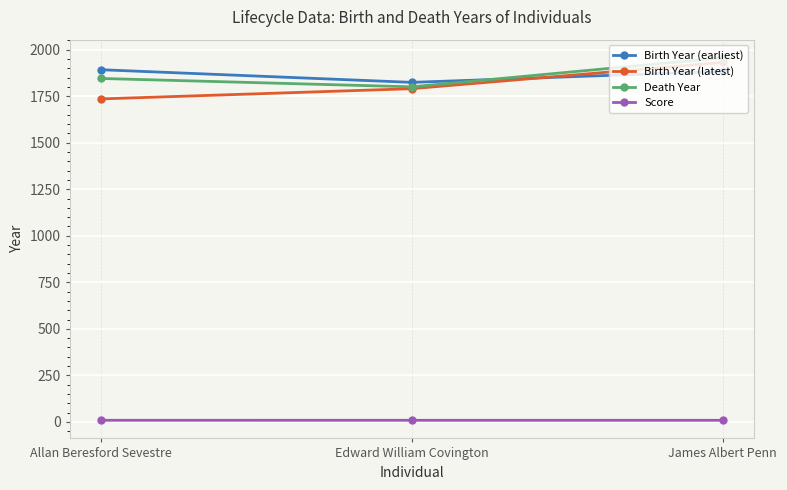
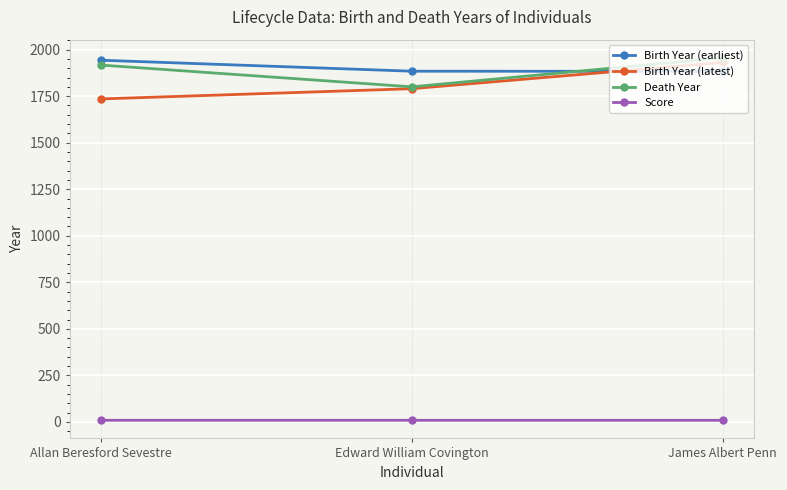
  {
    "Birth Year (earliest)": {
-     "Allan Beresford Sevestre": 1890,
-     "Edward William Covington": 1820
+     "Allan Beresford Sevestre": 1940,
+     "Edward William Covington": 1880
    },
    "Birth Year (latest)": {
      "Allan Beresford Sevestre": 1740
    },
    "Death Year": {
-     "Allan Beresford Sevestre": 1850
+     "Allan Beresford Sevestre": 1920
    },
    "Score": {
      "Allan Beresford Sevestre": 10,
      "Edward William Covington": 10,
      "James Albert Penn": 10
    }
  }
